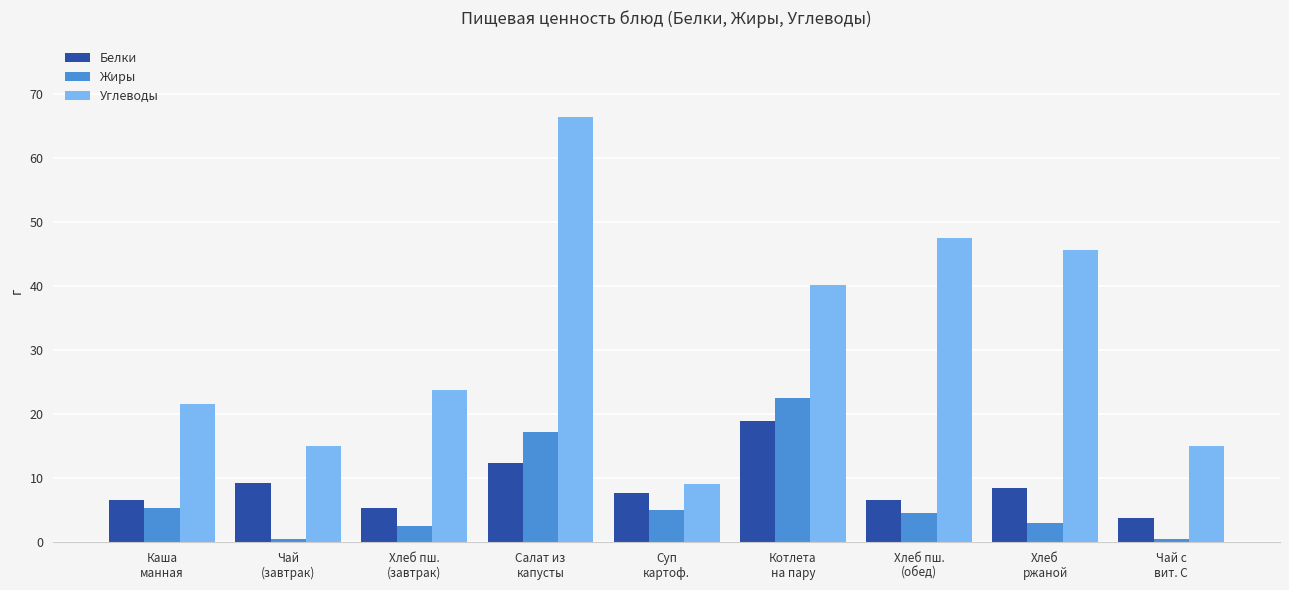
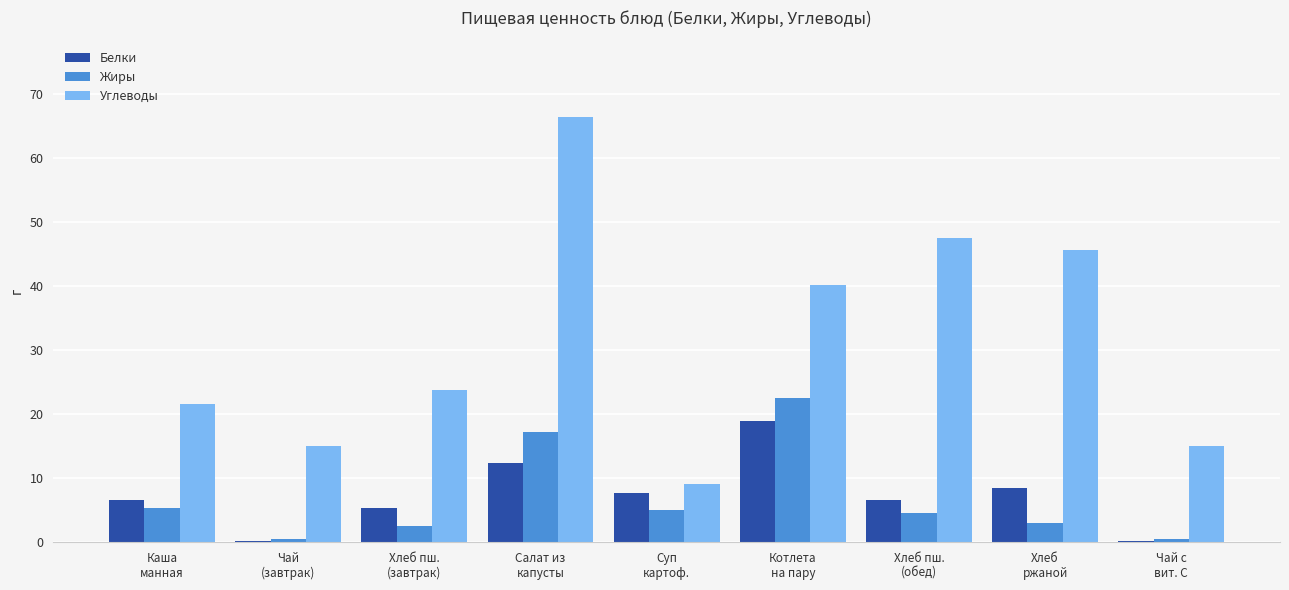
  {
    "Белки": {
      "Каша манная": 7,
-     "Чай (завтрак)": 9,
+     "Чай (завтрак)": 0,
      "Хлеб пш. (завтрак)": 5,
      "Салат из капусты": 12,
      "Суп картоф.": 8,
      "Котлета на пару": 19,
      "Хлеб пш. (обед)": 7,
      "Хлеб ржаной": 9,
-     "Чай с вит. С": 4
+     "Чай с вит. С": 0
    },
    "Жиры": {
      "Каша манная": 5,
      "Чай (завтрак)": 0,
      "Хлеб пш. (завтрак)": 3,
      "Салат из капусты": 17,
      "Суп картоф.": 5,
      "Котлета на пару": 23,
      "Хлеб пш. (обед)": 5,
      "Хлеб ржаной": 3,
      "Чай с вит. С": 0
    },
    "Углеводы": {
      "Каша манная": 22,
      "Чай (завтрак)": 15,
      "Хлеб пш. (завтрак)": 24,
      "Салат из капусты": 66,
      "Суп картоф.": 9,
      "Котлета на пару": 40,
      "Хлеб пш. (обед)": 48,
      "Хлеб ржаной": 46,
      "Чай с вит. С": 15
    }
  }
